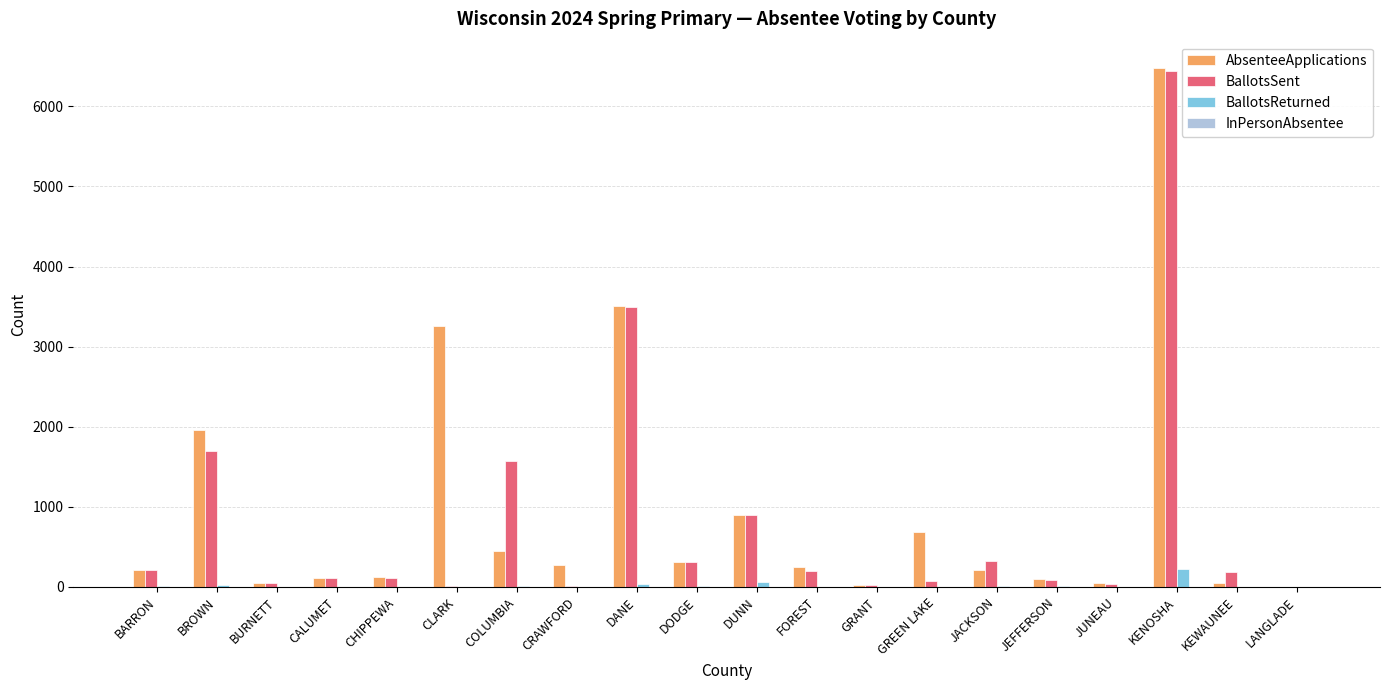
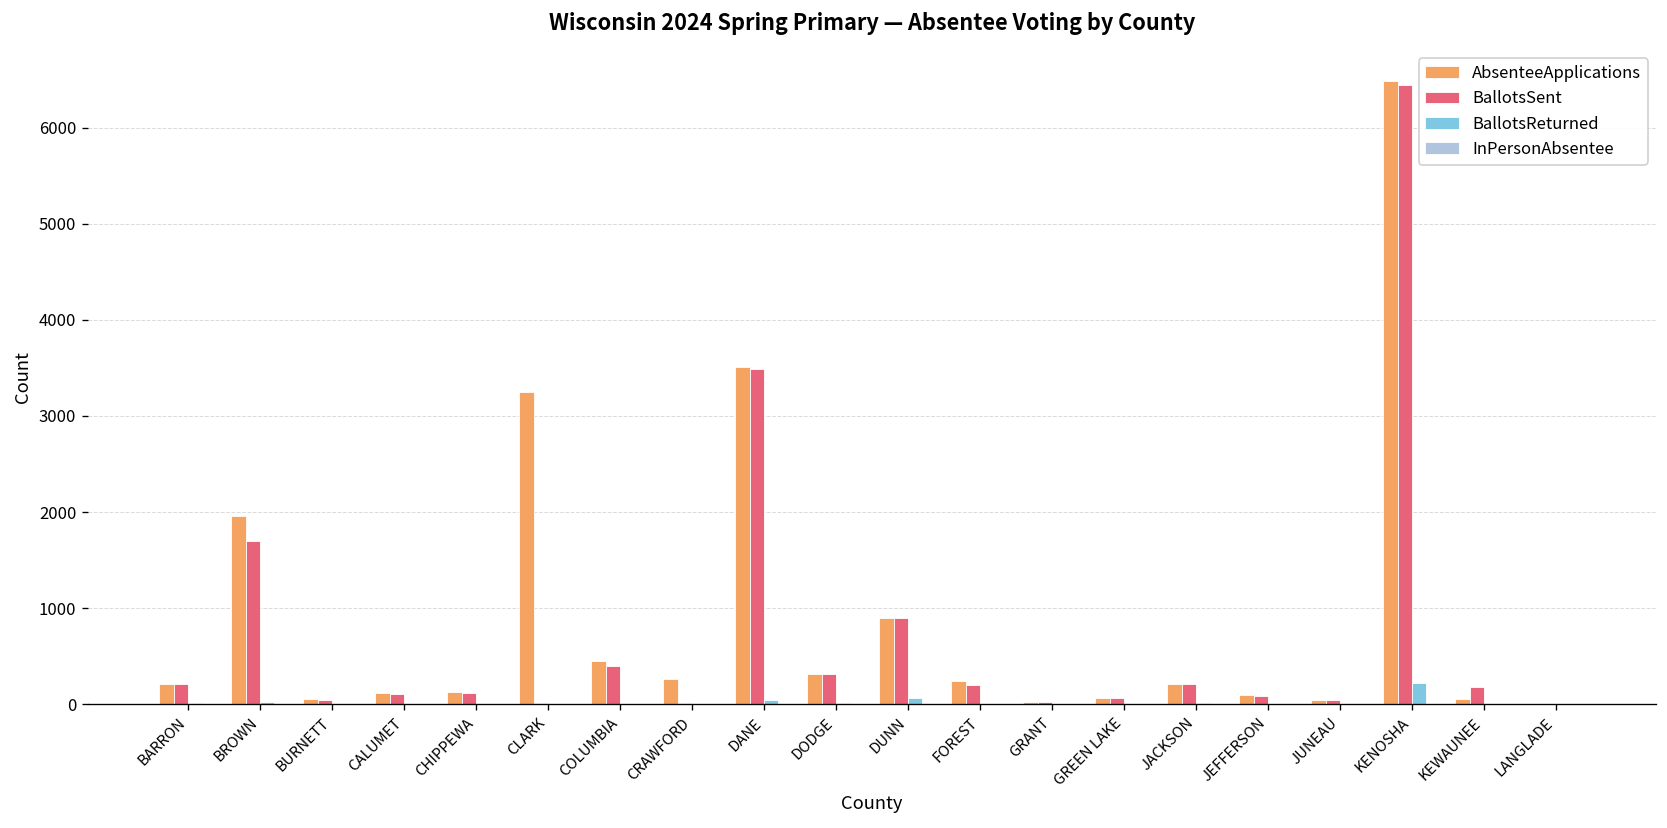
  {
    "AbsenteeApplications": {
      "BARRON": 200,
      "BROWN": 2000,
      "BURNETT": 100,
      "CALUMET": 100,
      "CHIPPEWA": 100,
      "CLARK": 3300,
      "COLUMBIA": 500,
      "CRAWFORD": 300,
      "DANE": 3500,
      "DODGE": 300,
      "DUNN": 900,
      "FOREST": 200,
-     "GREEN LAKE": 700,
+     "GREEN LAKE": 100,
      "JACKSON": 200,
      "JEFFERSON": 100,
      "JUNEAU": 0,
      "KENOSHA": 6500,
      "KEWAUNEE": 100
    },
    "BallotsSent": {
      "BARRON": 200,
      "BROWN": 1700,
      "BURNETT": 0,
      "CALUMET": 100,
      "CHIPPEWA": 100,
-     "COLUMBIA": 1600,
+     "COLUMBIA": 400,
      "DANE": 3500,
      "DODGE": 300,
      "DUNN": 900,
      "FOREST": 200,
      "GREEN LAKE": 100,
-     "JACKSON": 300,
+     "JACKSON": 200,
      "JEFFERSON": 100,
      "JUNEAU": 0,
      "KENOSHA": 6400,
      "KEWAUNEE": 200
    }
  }
